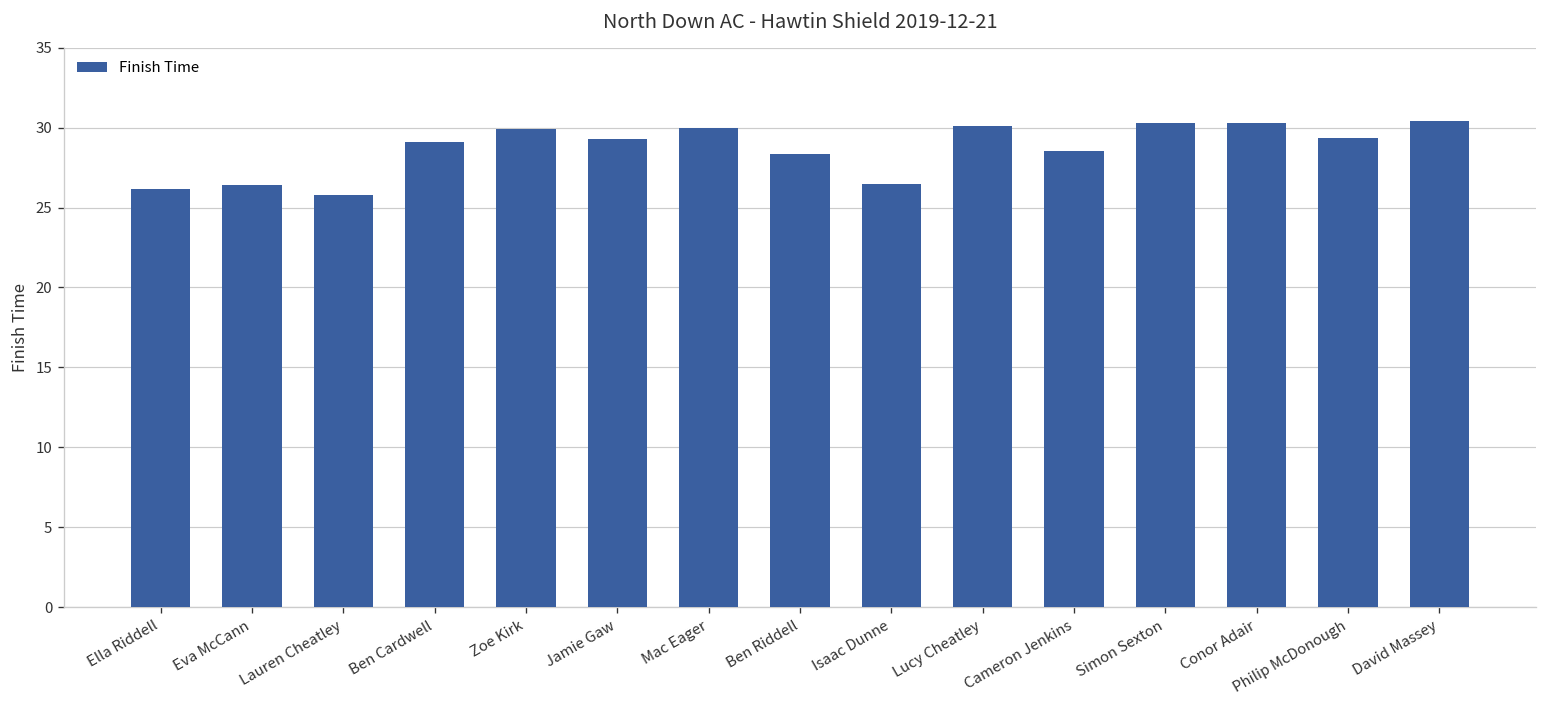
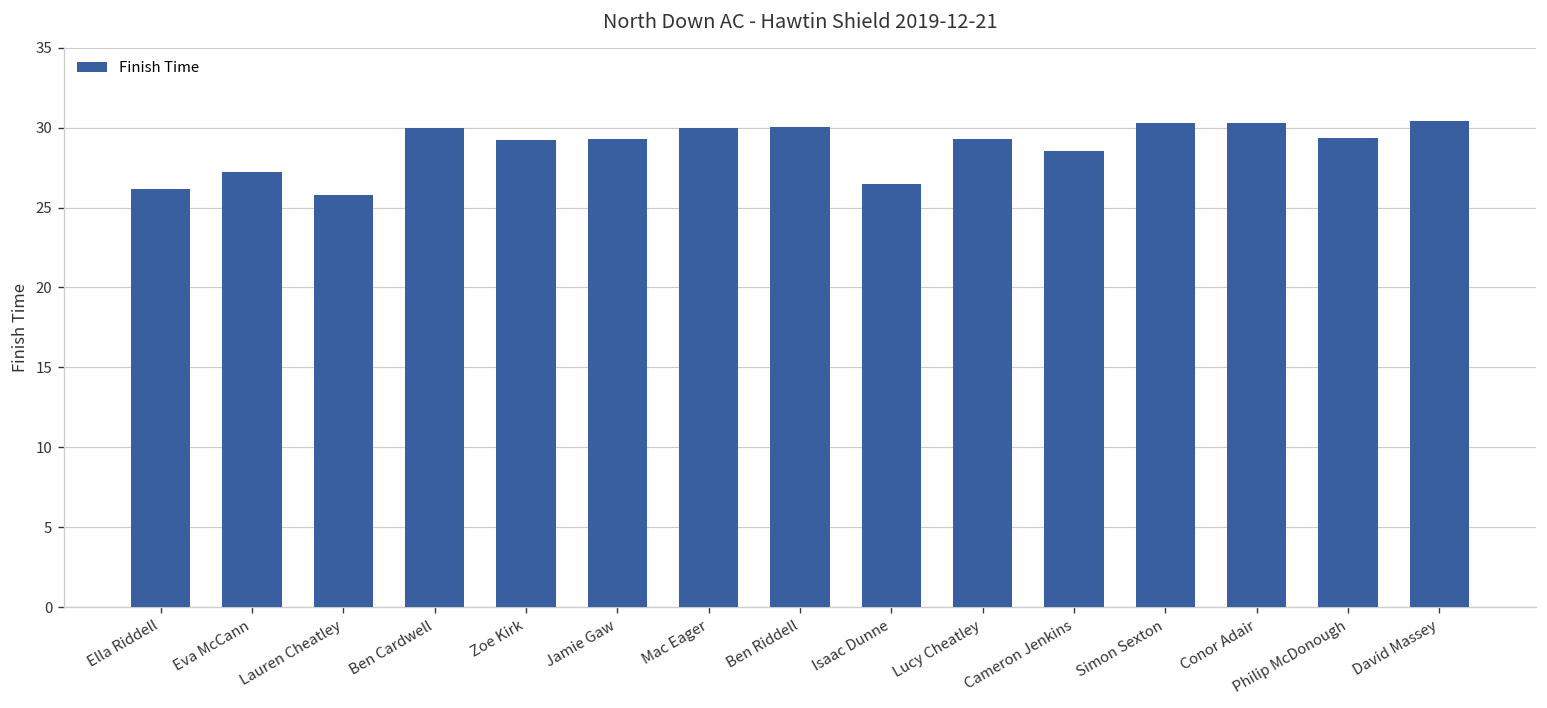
  {
    "Ella Riddell": 26.2,
-   "Eva McCann": 26.4,
+   "Eva McCann": 27.2,
    "Lauren Cheatley": 25.8,
-   "Ben Cardwell": 29.1,
-   "Zoe Kirk": 29.9,
+   "Ben Cardwell": 30.0,
+   "Zoe Kirk": 29.3,
    "Jamie Gaw": 29.3,
    "Mac Eager": 30.0,
-   "Ben Riddell": 28.3,
+   "Ben Riddell": 30.1,
    "Isaac Dunne": 26.5,
-   "Lucy Cheatley": 30.1,
+   "Lucy Cheatley": 29.3,
    "Cameron Jenkins": 28.5,
    "Simon Sexton": 30.3,
    "Conor Adair": 30.3,
    "Philip McDonough": 29.4,
    "David Massey": 30.4
  }
